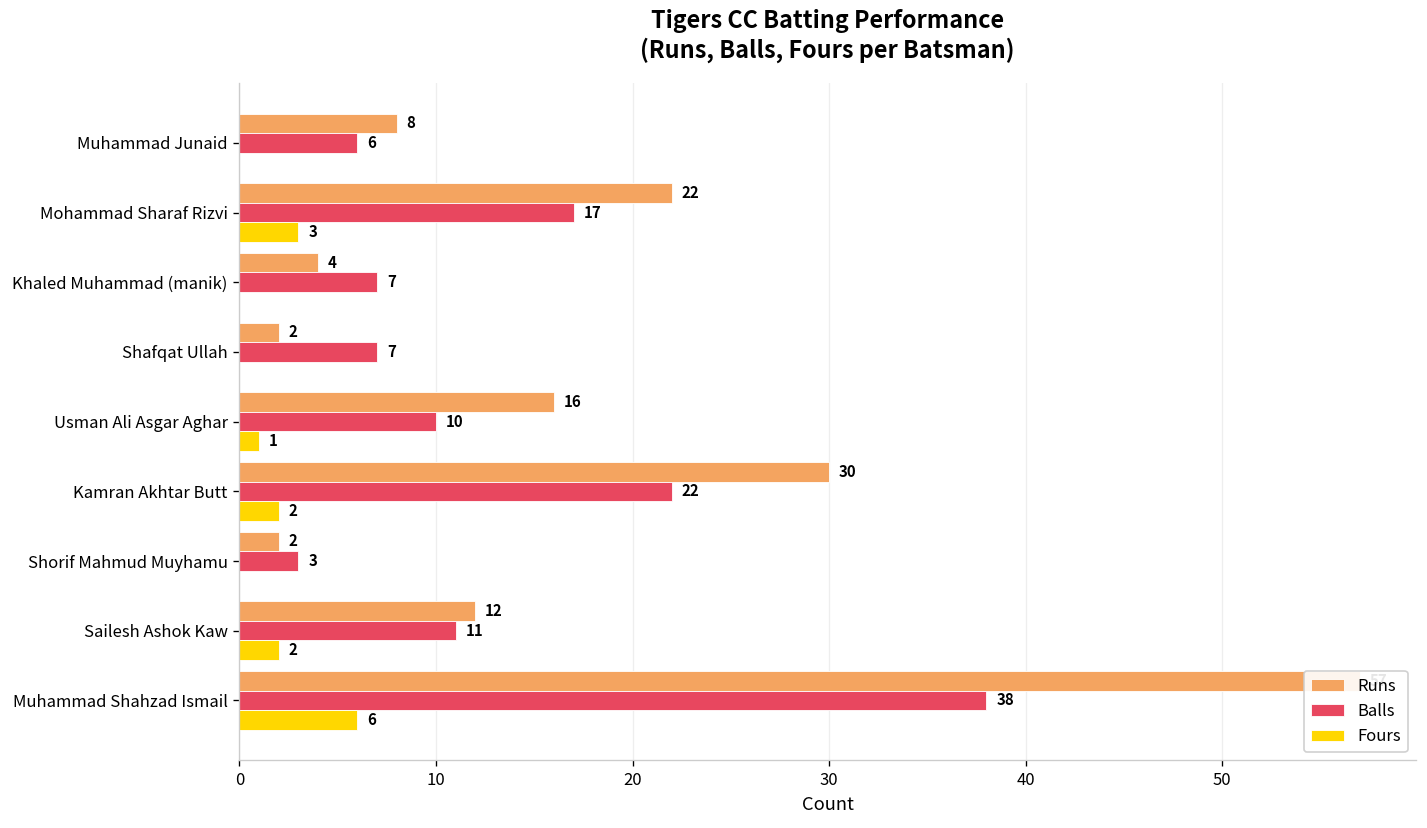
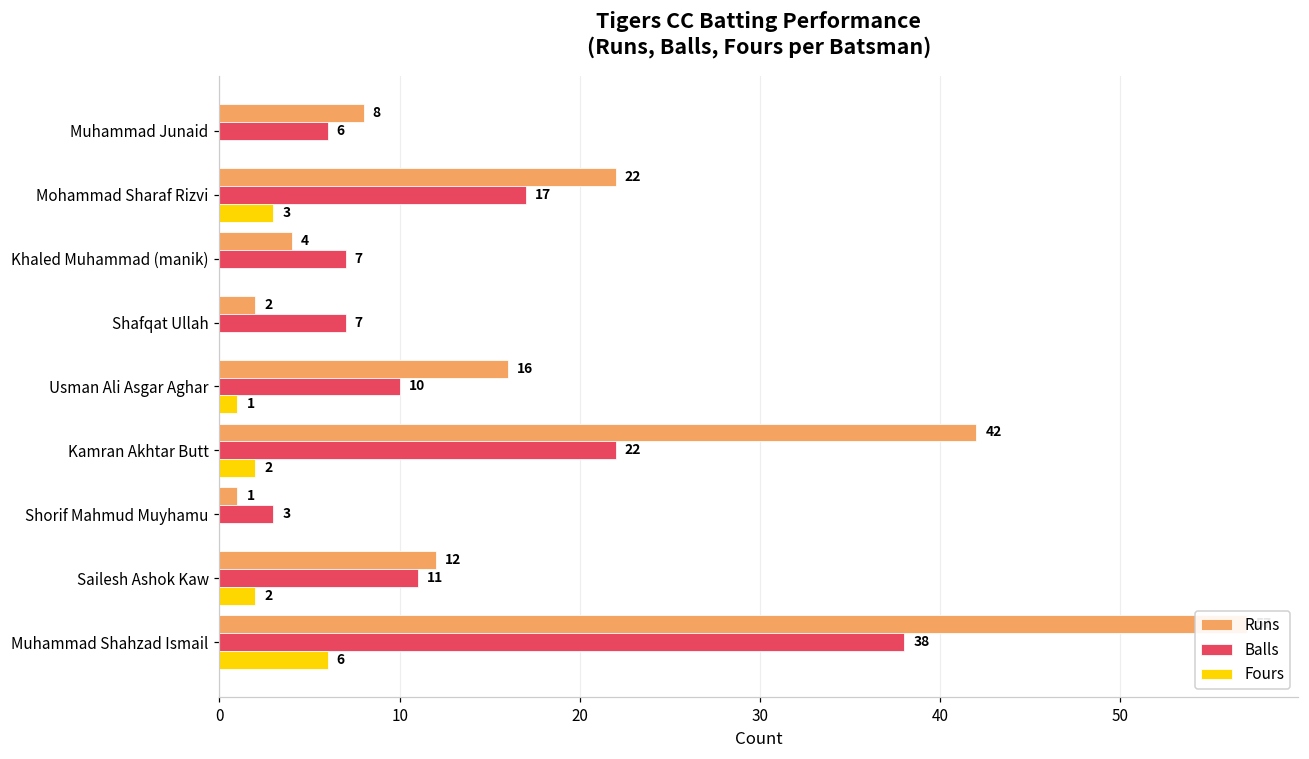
  {
    "Runs": {
      "Muhammad Junaid": 8,
      "Mohammad Sharaf Rizvi": 22,
      "Khaled Muhammad (manik)": 4,
      "Shafqat Ullah": 2,
      "Usman Ali Asgar Aghar": 16,
-     "Kamran Akhtar Butt": 30,
-     "Shorif Mahmud Muyhamu": 2,
+     "Kamran Akhtar Butt": 42,
+     "Shorif Mahmud Muyhamu": 1,
      "Sailesh Ashok Kaw": 12
    },
    "Balls": {
      "Muhammad Junaid": 6,
      "Mohammad Sharaf Rizvi": 17,
      "Khaled Muhammad (manik)": 7,
      "Shafqat Ullah": 7,
      "Usman Ali Asgar Aghar": 10,
      "Kamran Akhtar Butt": 22,
      "Shorif Mahmud Muyhamu": 3,
      "Sailesh Ashok Kaw": 11,
      "Muhammad Shahzad Ismail": 38
    },
    "Fours": {
      "Mohammad Sharaf Rizvi": 3,
      "Usman Ali Asgar Aghar": 1,
      "Kamran Akhtar Butt": 2,
      "Sailesh Ashok Kaw": 2,
      "Muhammad Shahzad Ismail": 6
    }
  }
